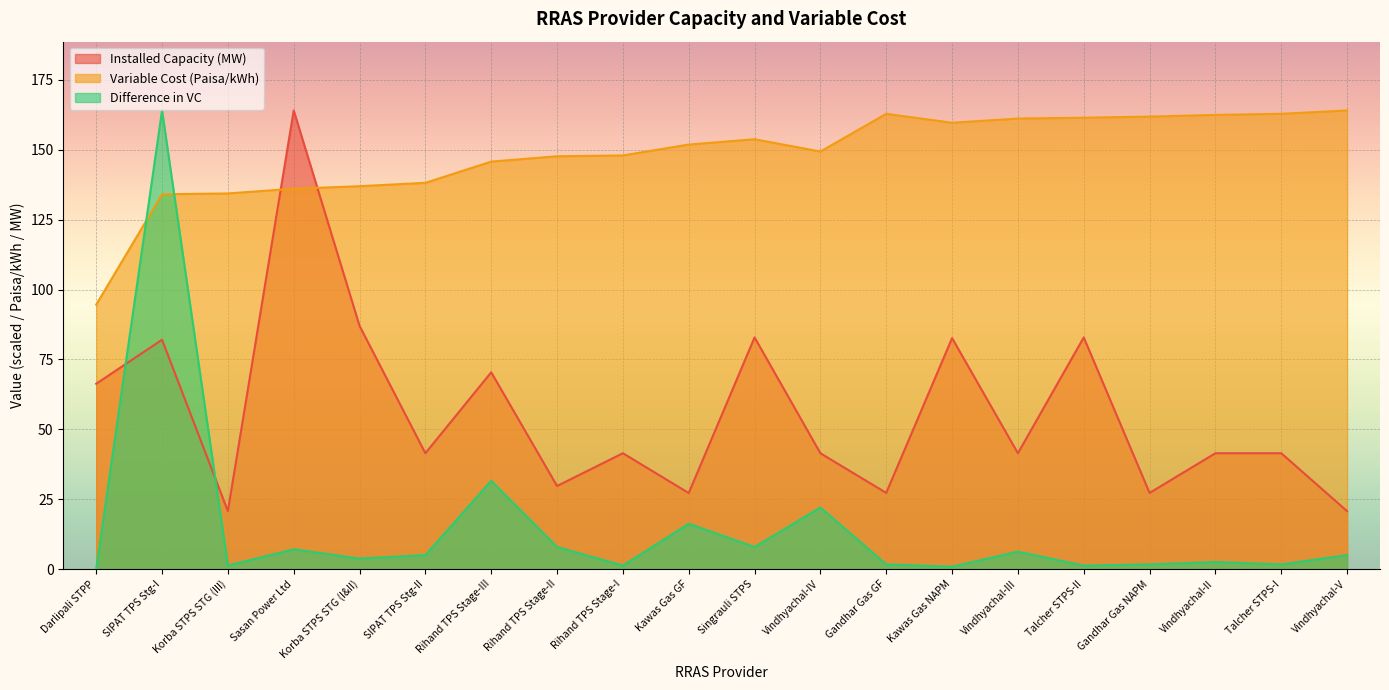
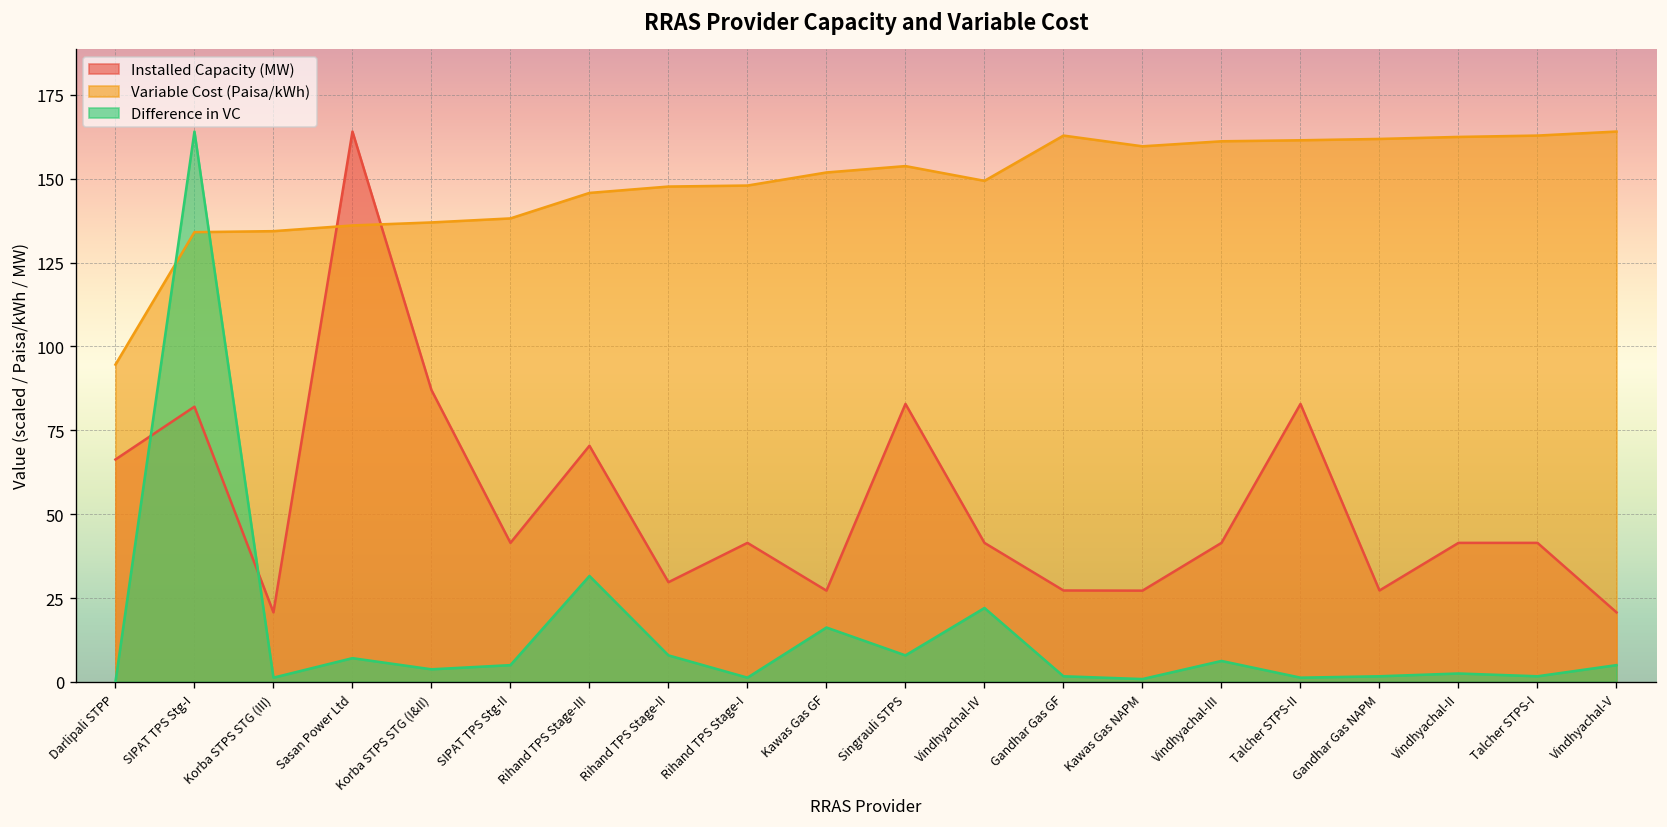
  {
    "Installed Capacity (MW)": {
      "Darlipali STPP": 66,
      "SIPAT TPS Stg-I": 82,
      "Korba STPS STG (III)": 21,
      "Sasan Power Ltd": 164,
      "Korba STPS STG (I&II)": 87,
      "SIPAT TPS Stg-II": 41,
      "Rihand TPS Stage-III": 70,
      "Rihand TPS Stage-II": 30,
      "Rihand TPS Stage-I": 41,
      "Kawas Gas GF": 27,
      "Singrauli STPS": 83,
      "Vindhyachal-IV": 41,
      "Gandhar Gas GF": 27,
-     "Kawas Gas NAPM": 83,
+     "Kawas Gas NAPM": 27,
      "Vindhyachal-III": 41,
      "Talcher STPS-II": 83,
      "Gandhar Gas NAPM": 27,
      "Vindhyachal-II": 41,
      "Talcher STPS-I": 41,
      "Vindhyachal-V": 21
    },
    "Variable Cost (Paisa/kWh)": {
      "Darlipali STPP": 95,
      "SIPAT TPS Stg-I": 134,
      "Korba STPS STG (III)": 134,
      "Sasan Power Ltd": 136,
      "Korba STPS STG (I&II)": 137,
      "SIPAT TPS Stg-II": 138,
      "Rihand TPS Stage-III": 146,
      "Rihand TPS Stage-II": 148,
      "Rihand TPS Stage-I": 148,
      "Kawas Gas GF": 152,
      "Singrauli STPS": 154,
      "Vindhyachal-IV": 149,
      "Gandhar Gas GF": 163,
      "Kawas Gas NAPM": 160,
      "Vindhyachal-III": 161,
      "Talcher STPS-II": 162,
      "Gandhar Gas NAPM": 162,
      "Vindhyachal-II": 163,
      "Talcher STPS-I": 163,
      "Vindhyachal-V": 164
    },
    "Difference in VC": {
      "Darlipali STPP": 0,
      "SIPAT TPS Stg-I": 164,
      "Korba STPS STG (III)": 1,
      "Sasan Power Ltd": 7,
      "Korba STPS STG (I&II)": 4,
      "SIPAT TPS Stg-II": 5,
      "Rihand TPS Stage-III": 32,
      "Rihand TPS Stage-II": 8,
      "Rihand TPS Stage-I": 1,
      "Kawas Gas GF": 16,
      "Singrauli STPS": 8,
      "Vindhyachal-IV": 22,
      "Gandhar Gas GF": 2,
      "Kawas Gas NAPM": 1,
      "Vindhyachal-III": 6,
      "Talcher STPS-II": 1,
      "Gandhar Gas NAPM": 2,
      "Vindhyachal-II": 2,
      "Talcher STPS-I": 2,
      "Vindhyachal-V": 5
    }
  }
